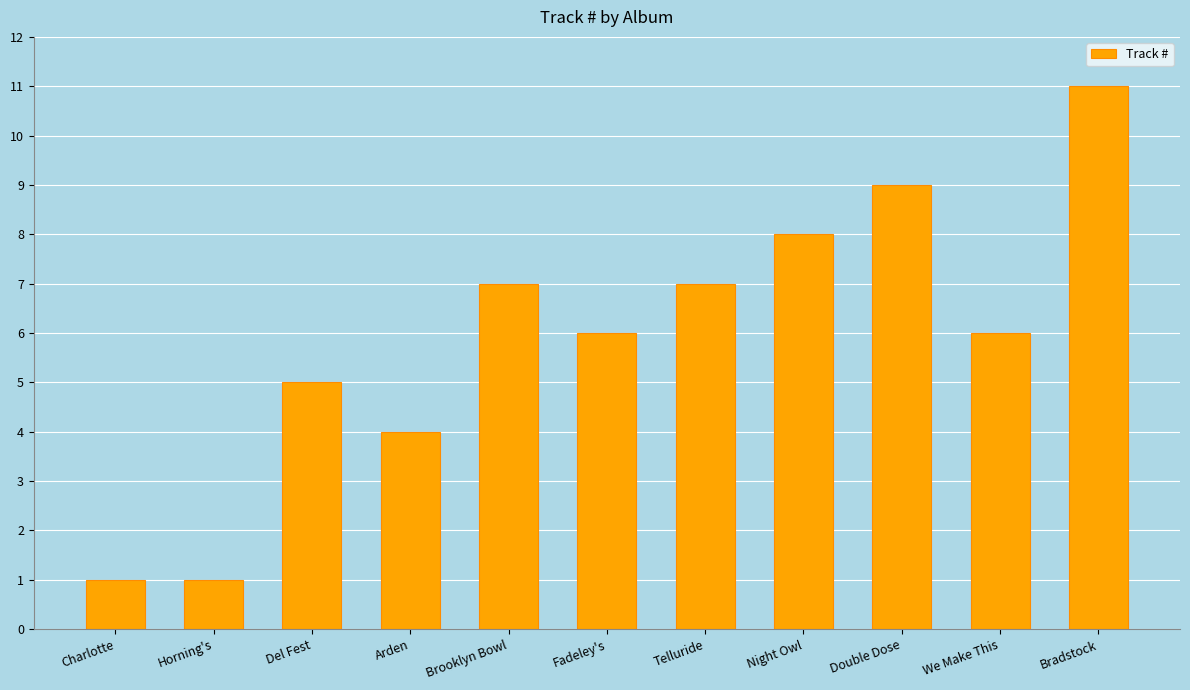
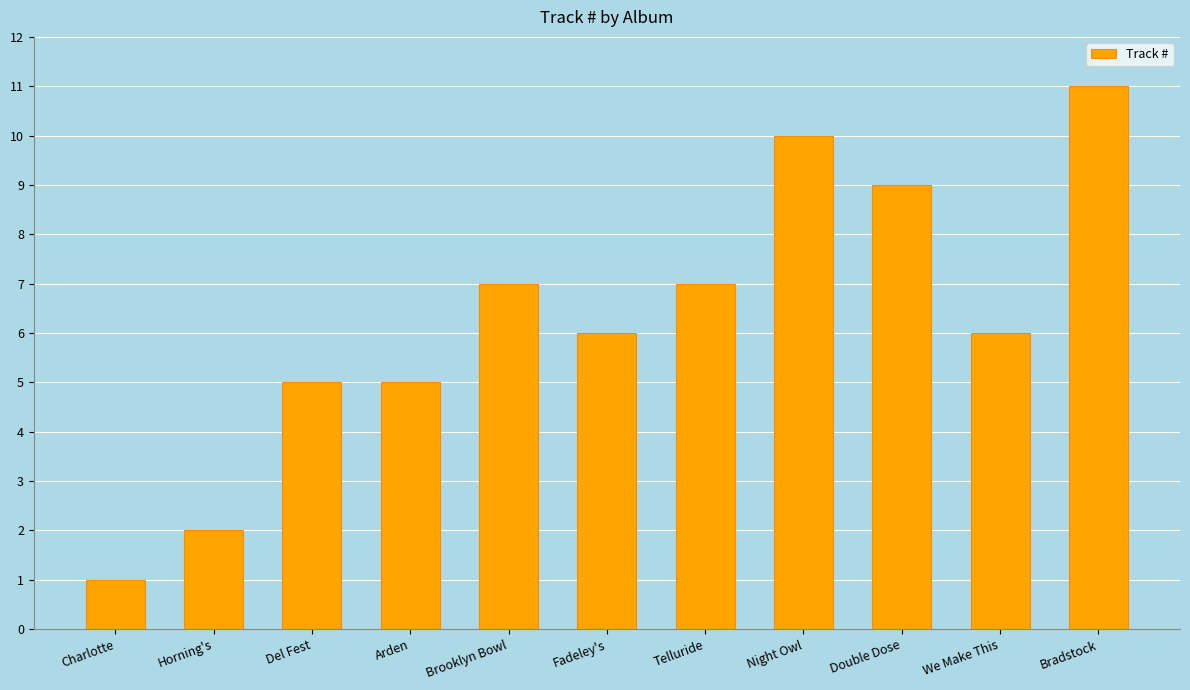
  {
    "Charlotte": 1,
-   "Horning's": 1,
+   "Horning's": 2,
    "Del Fest": 5,
-   "Arden": 4,
+   "Arden": 5,
    "Brooklyn Bowl": 7,
    "Fadeley's": 6,
    "Telluride": 7,
-   "Night Owl": 8,
+   "Night Owl": 10,
    "Double Dose": 9,
    "We Make This": 6,
    "Bradstock": 11
  }
